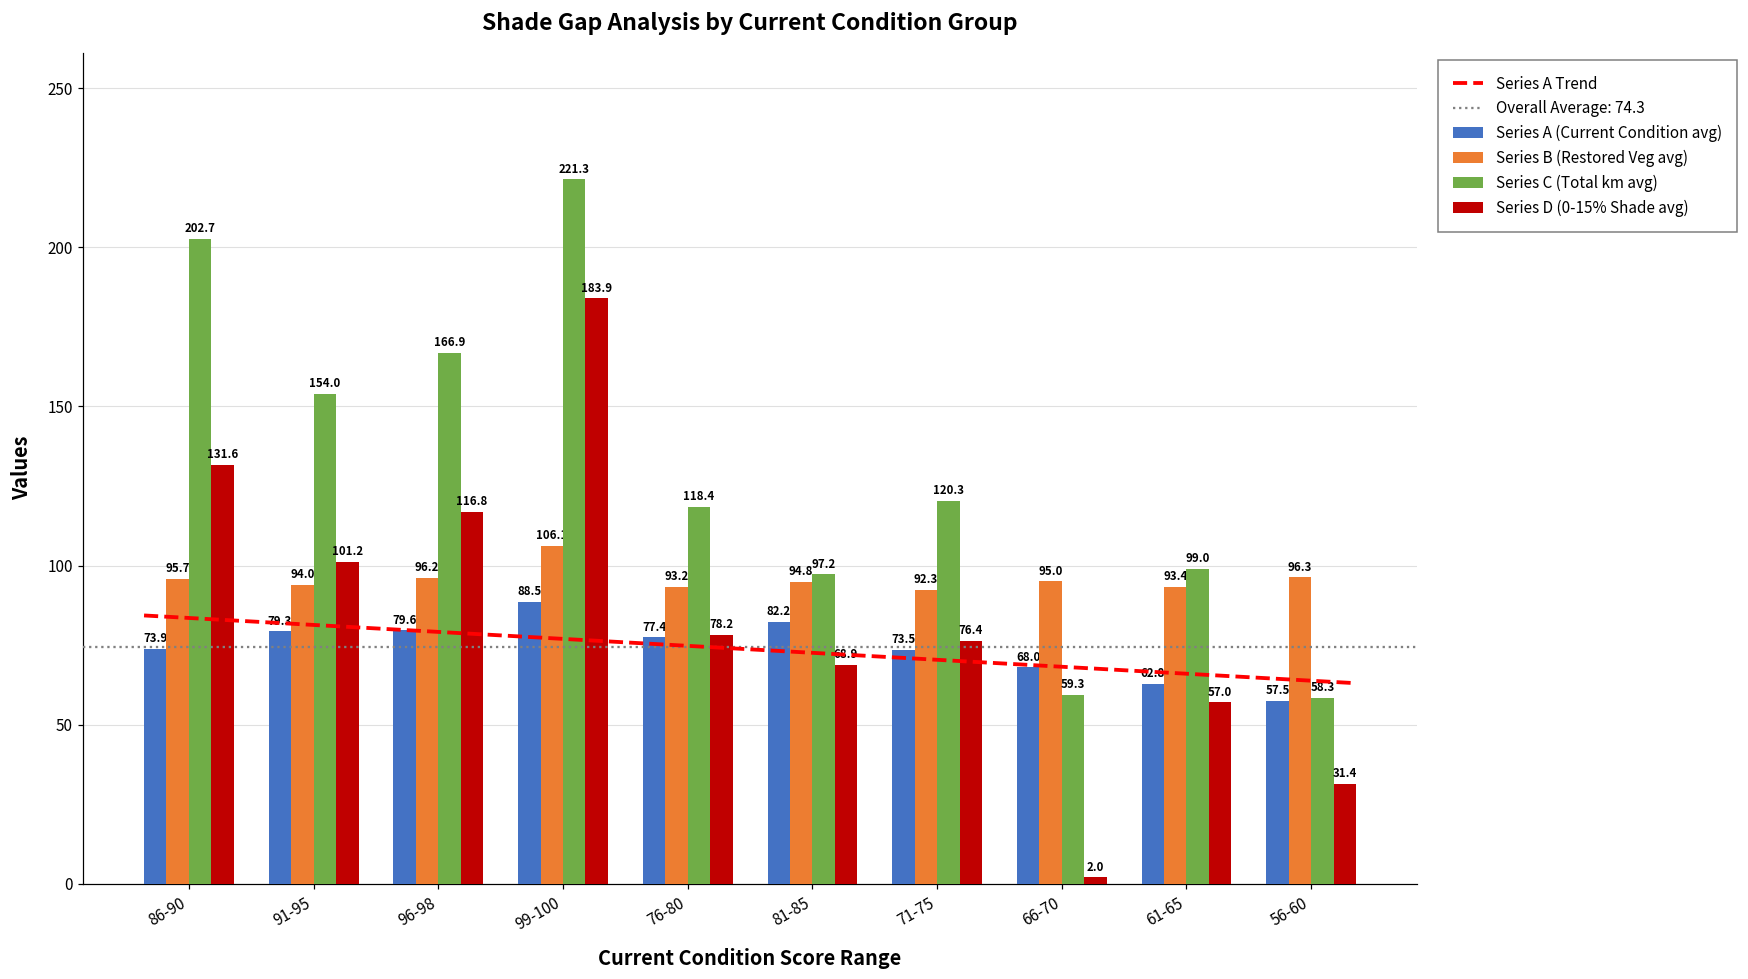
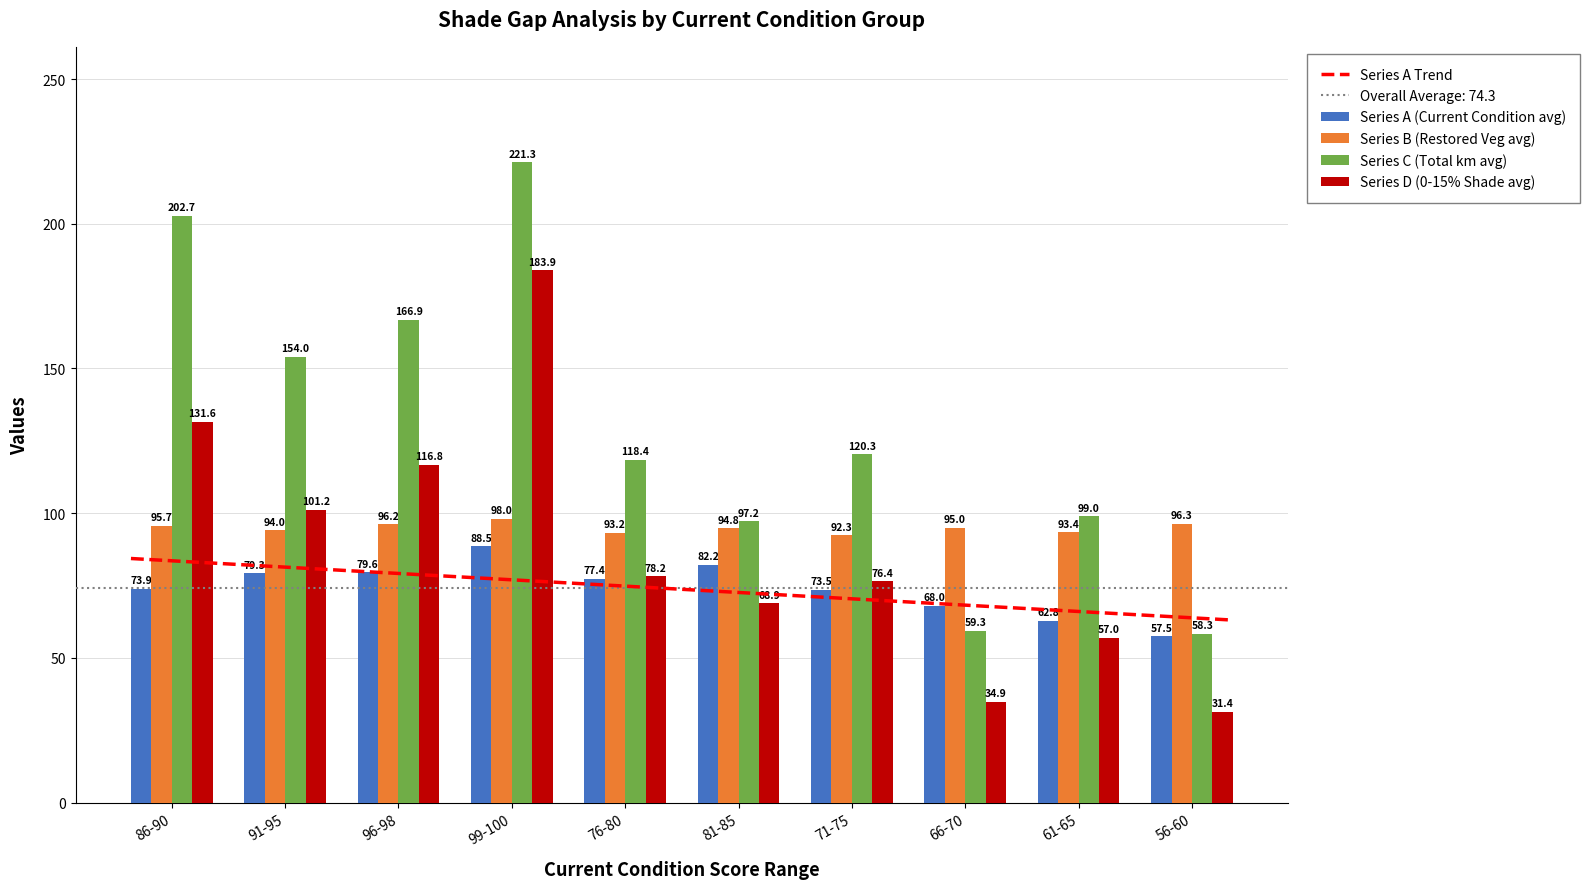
  {
    "Series A (Current Condition avg)": {
      "86-90": 73.9,
      "96-98": 79.6,
      "99-100": 88.5,
      "76-80": 77.4,
      "81-85": 82.2,
      "71-75": 73.5,
      "56-60": 57.5
    },
    "Series B (Restored Veg avg)": {
      "86-90": 95.7,
      "91-95": 94.0,
      "96-98": 96.2,
-     "99-100": 106.1,
+     "99-100": 98.0,
      "76-80": 93.2,
      "81-85": 94.8,
      "71-75": 92.3,
      "66-70": 95.0,
      "61-65": 93.4,
      "56-60": 96.3
    },
    "Series C (Total km avg)": {
      "86-90": 202.7,
      "91-95": 154.0,
      "96-98": 166.9,
      "99-100": 221.3,
      "76-80": 118.4,
      "81-85": 97.2,
      "71-75": 120.3,
      "66-70": 59.3,
      "61-65": 99.0
    },
    "Series D (0-15% Shade avg)": {
      "86-90": 131.6,
      "91-95": 101.2,
      "96-98": 116.8,
      "99-100": 183.9,
      "76-80": 78.2,
      "71-75": 76.4,
-     "66-70": 2.0,
+     "66-70": 34.9,
      "61-65": 57.0,
      "56-60": 31.4
    }
  }
